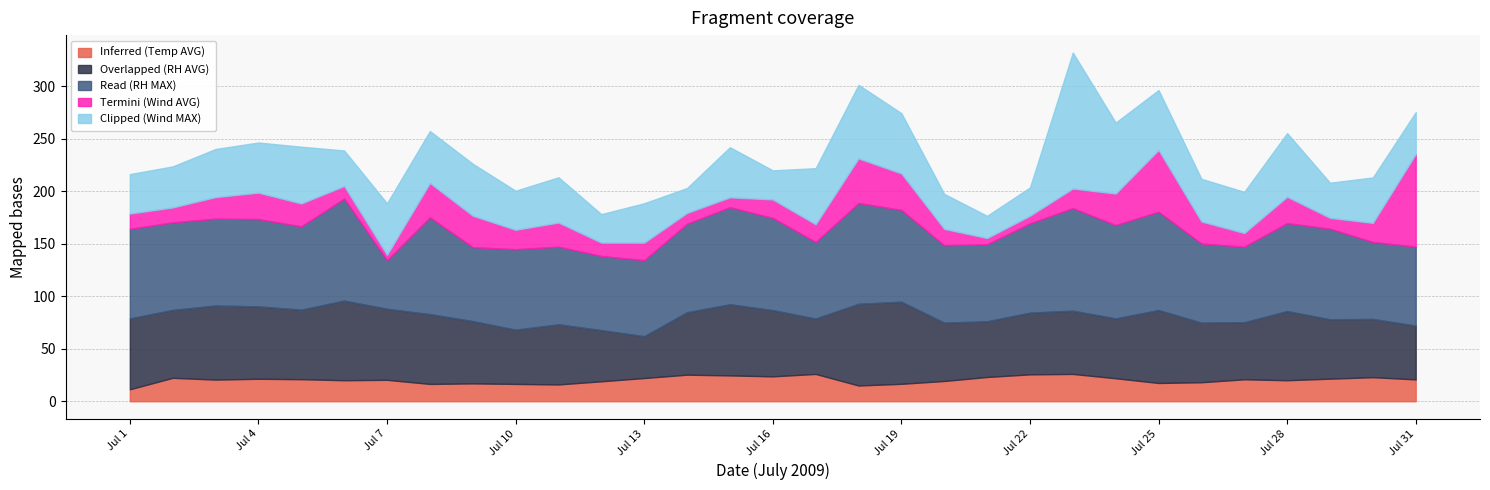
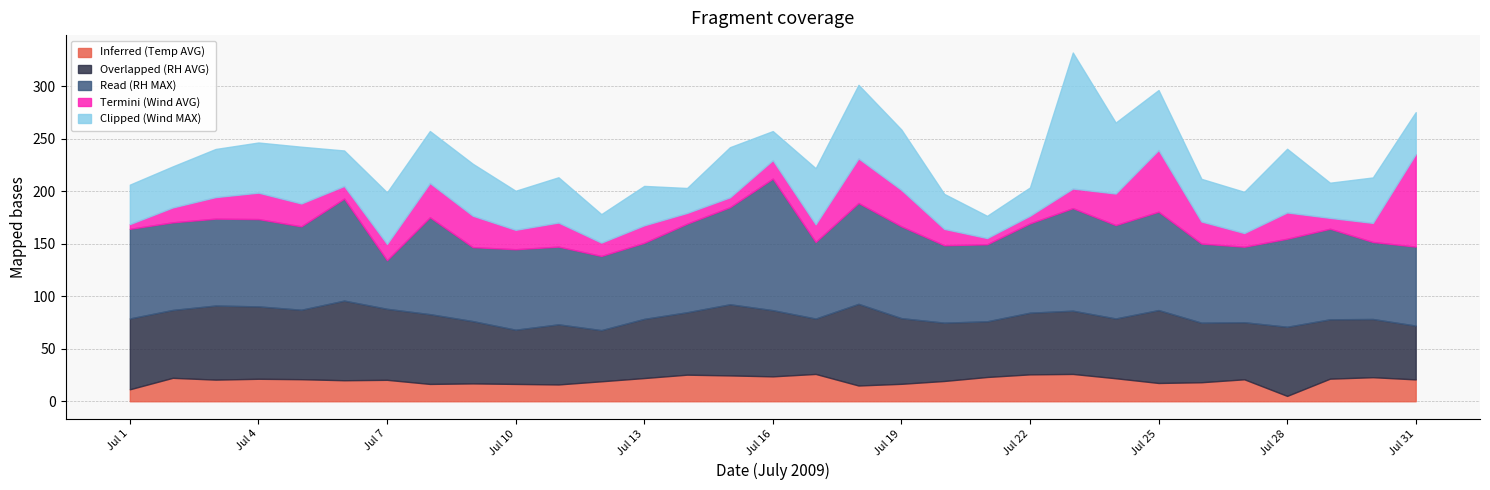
  {
    "Inferred (Temp AVG)": {
      "Jul 1": 11,
      "Jul 4": 21,
      "Jul 7": 20,
      "Jul 10": 17,
      "Jul 13": 22,
      "Jul 16": 24,
      "Jul 19": 17,
      "Jul 22": 26,
      "Jul 25": 17,
-     "Jul 28": 20,
+     "Jul 28": 5,
      "Jul 31": 21
    },
    "Overlapped (RH AVG)": {
      "Jul 1": 67,
      "Jul 4": 69,
      "Jul 7": 68,
      "Jul 10": 52,
-     "Jul 13": 40,
+     "Jul 13": 56,
      "Jul 16": 63,
-     "Jul 19": 78,
+     "Jul 19": 62,
      "Jul 22": 59,
      "Jul 25": 69,
      "Jul 28": 66,
      "Jul 31": 51
    },
    "Read (RH MAX)": {
      "Jul 1": 85,
      "Jul 4": 83,
      "Jul 7": 46,
      "Jul 10": 77,
      "Jul 13": 72,
-     "Jul 16": 88,
+     "Jul 16": 125,
      "Jul 19": 87,
      "Jul 22": 85,
      "Jul 25": 94,
      "Jul 28": 84,
      "Jul 31": 75
    },
    "Termini (Wind AVG)": {
-     "Jul 1": 15,
+     "Jul 1": 5,
      "Jul 4": 25,
-     "Jul 7": 5,
+     "Jul 7": 15,
      "Jul 10": 18,
      "Jul 13": 17,
      "Jul 16": 18,
      "Jul 19": 35,
      "Jul 22": 7,
      "Jul 25": 59,
      "Jul 28": 25,
      "Jul 31": 88
    },
    "Clipped (Wind MAX)": {
      "Jul 1": 38,
      "Jul 4": 48,
      "Jul 7": 49,
      "Jul 10": 37,
      "Jul 13": 38,
      "Jul 16": 28,
      "Jul 19": 57,
      "Jul 22": 27,
      "Jul 25": 57,
      "Jul 28": 61,
      "Jul 31": 40
    }
  }
